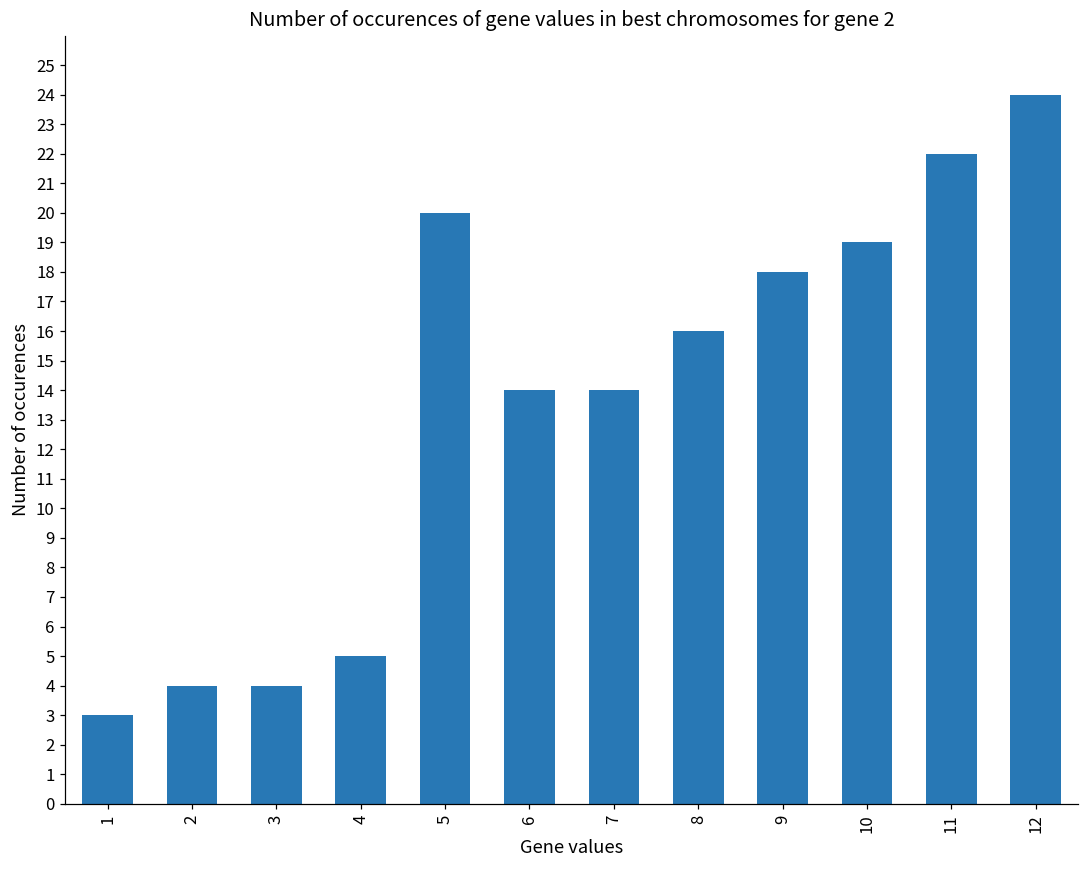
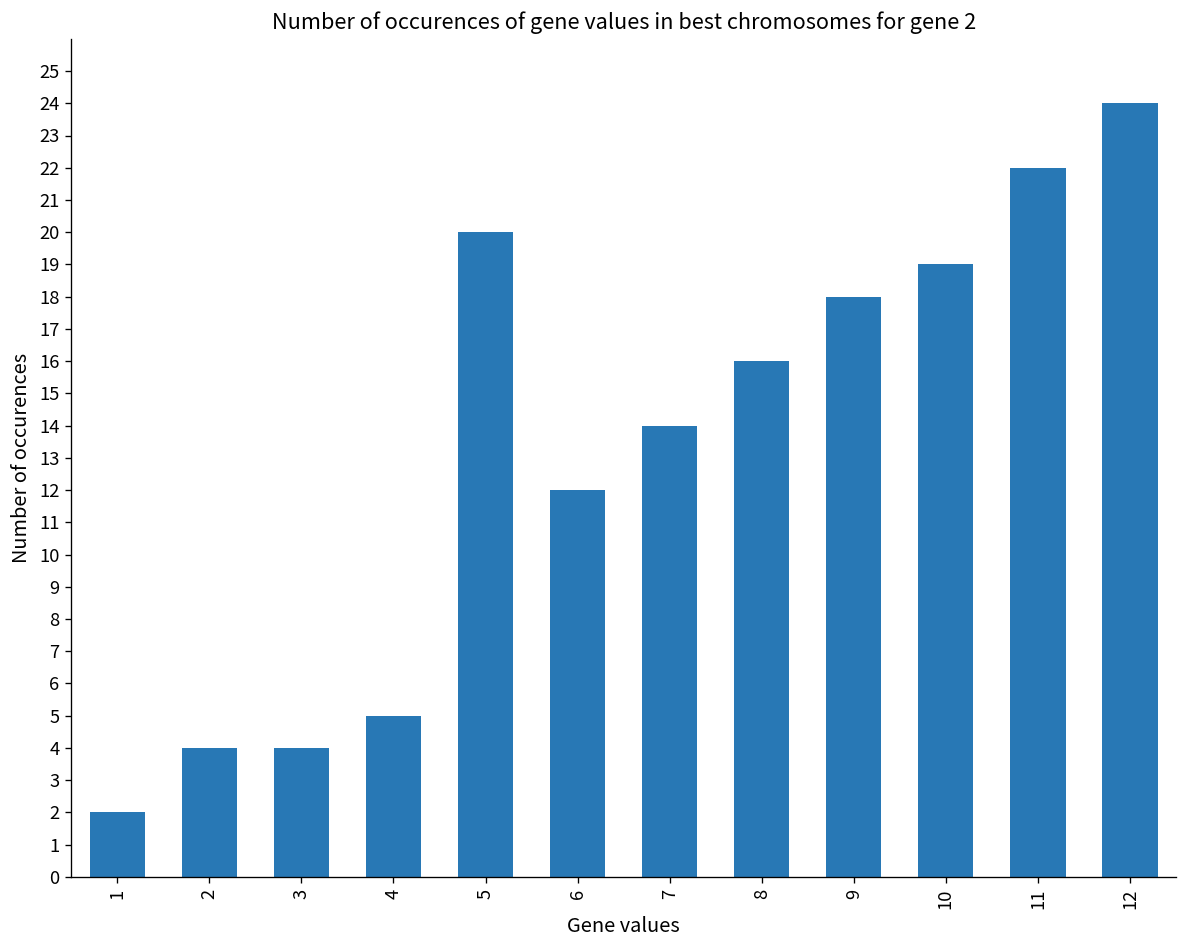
  {
-   "1": 3,
+   "1": 2,
    "2": 4,
    "3": 4,
    "4": 5,
    "5": 20,
-   "6": 14,
+   "6": 12,
    "7": 14,
    "8": 16,
    "9": 18,
    "10": 19,
    "11": 22,
    "12": 24
  }
